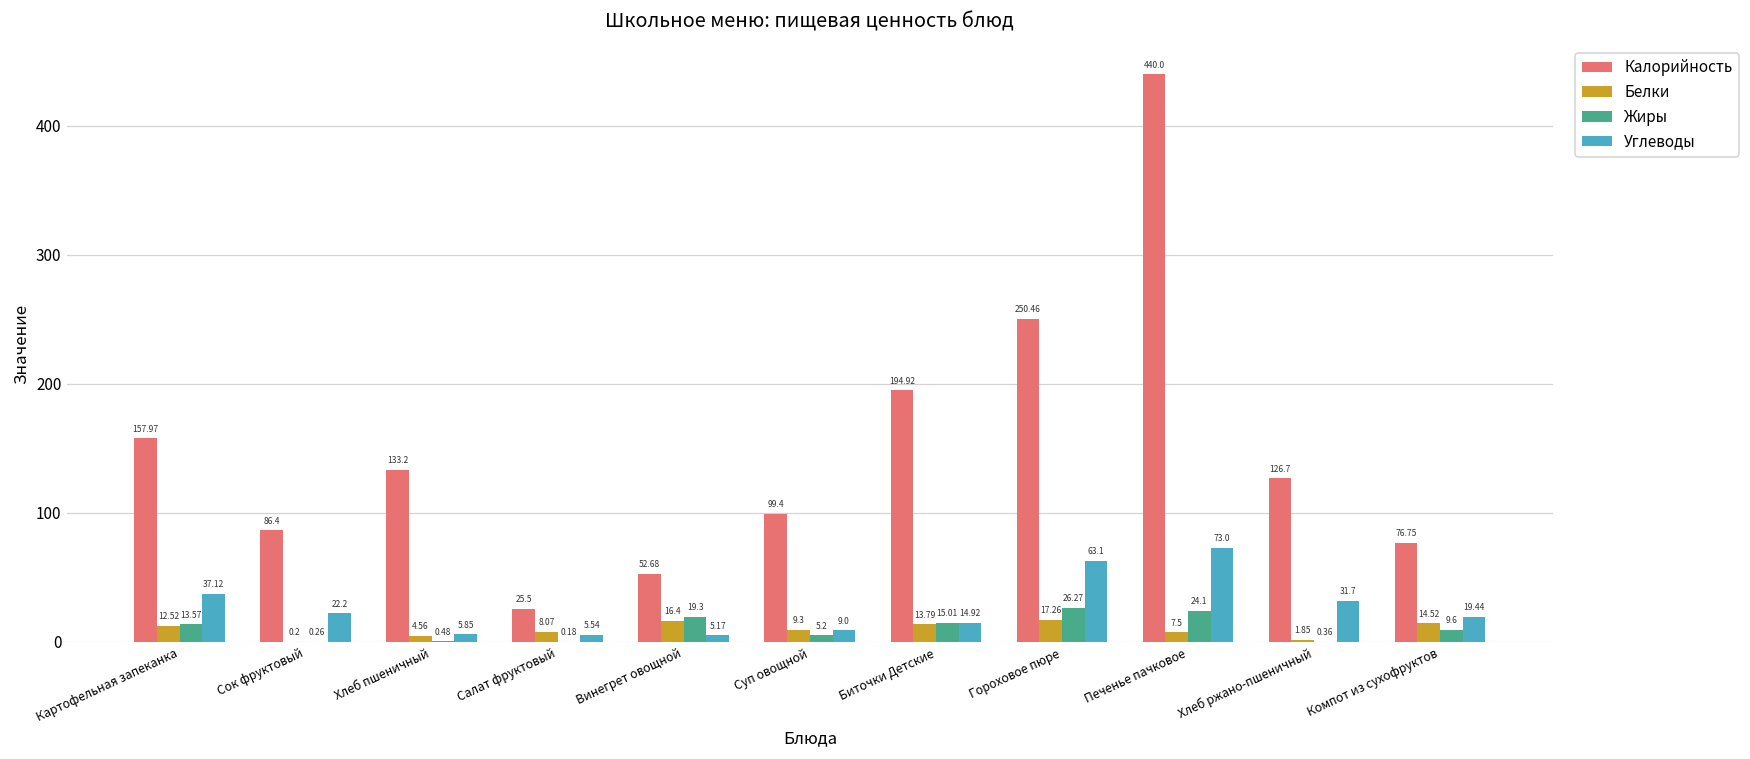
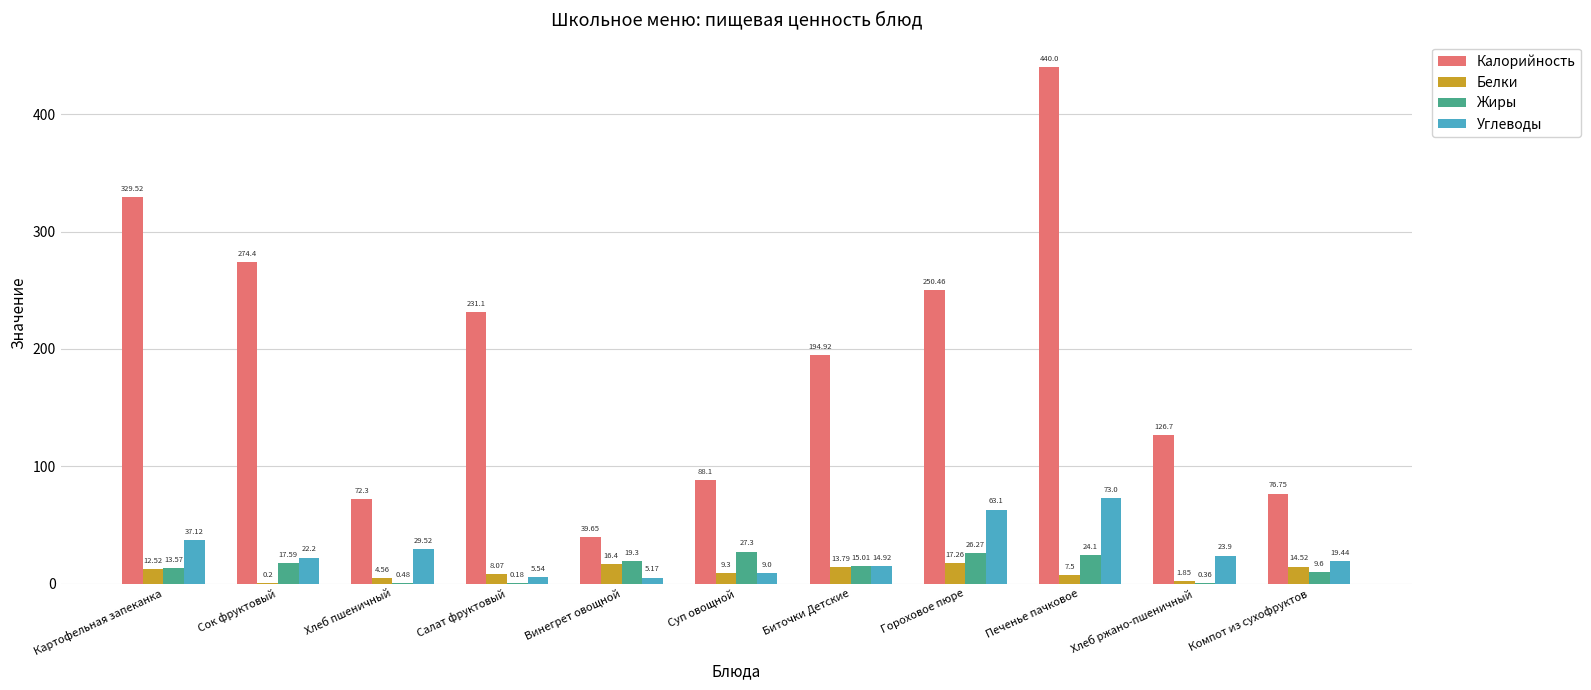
  {
    "Калорийность": {
-     "Картофельная запеканка": 157.97,
-     "Сок фруктовый": 86.4,
-     "Хлеб пшеничный": 133.2,
-     "Салат фруктовый": 25.5,
-     "Винегрет овощной": 52.68,
-     "Суп овощной": 99.4,
+     "Картофельная запеканка": 329.52,
+     "Сок фруктовый": 274.4,
+     "Хлеб пшеничный": 72.3,
+     "Салат фруктовый": 231.1,
+     "Винегрет овощной": 39.65,
+     "Суп овощной": 88.1,
      "Биточки Детские": 194.92,
      "Гороховое пюре": 250.46,
      "Печенье пачковое": 440.0,
      "Хлеб ржано-пшеничный": 126.7,
      "Компот из сухофруктов": 76.75
    },
    "Белки": {
      "Картофельная запеканка": 12.52,
      "Сок фруктовый": 0.2,
      "Хлеб пшеничный": 4.56,
      "Салат фруктовый": 8.07,
      "Винегрет овощной": 16.4,
      "Суп овощной": 9.3,
      "Биточки Детские": 13.79,
      "Гороховое пюре": 17.26,
      "Печенье пачковое": 7.5,
      "Хлеб ржано-пшеничный": 1.85,
      "Компот из сухофруктов": 14.52
    },
    "Жиры": {
      "Картофельная запеканка": 13.57,
-     "Сок фруктовый": 0.26,
+     "Сок фруктовый": 17.59,
      "Хлеб пшеничный": 0.48,
      "Салат фруктовый": 0.18,
      "Винегрет овощной": 19.3,
-     "Суп овощной": 5.2,
+     "Суп овощной": 27.3,
      "Биточки Детские": 15.01,
      "Гороховое пюре": 26.27,
      "Печенье пачковое": 24.1,
      "Хлеб ржано-пшеничный": 0.36,
      "Компот из сухофруктов": 9.6
    },
    "Углеводы": {
      "Картофельная запеканка": 37.12,
      "Сок фруктовый": 22.2,
-     "Хлеб пшеничный": 5.85,
+     "Хлеб пшеничный": 29.52,
      "Салат фруктовый": 5.54,
      "Винегрет овощной": 5.17,
      "Суп овощной": 9.0,
      "Биточки Детские": 14.92,
      "Гороховое пюре": 63.1,
      "Печенье пачковое": 73.0,
-     "Хлеб ржано-пшеничный": 31.7,
+     "Хлеб ржано-пшеничный": 23.9,
      "Компот из сухофруктов": 19.44
    }
  }
